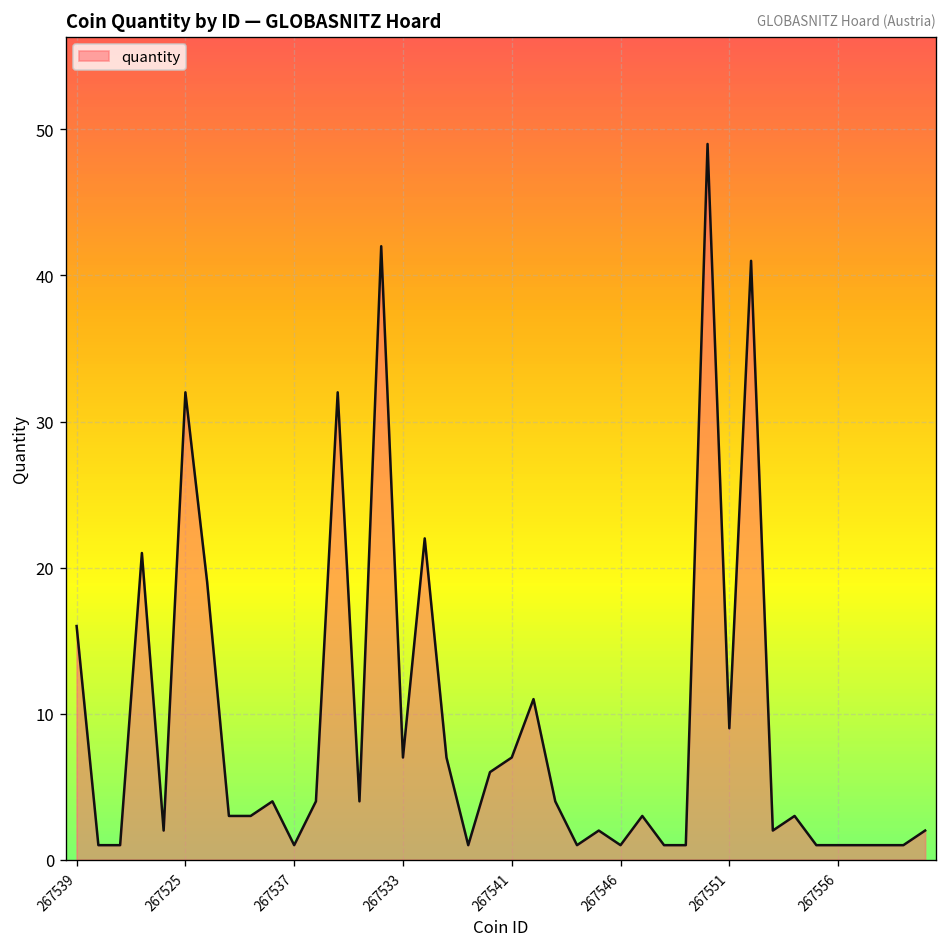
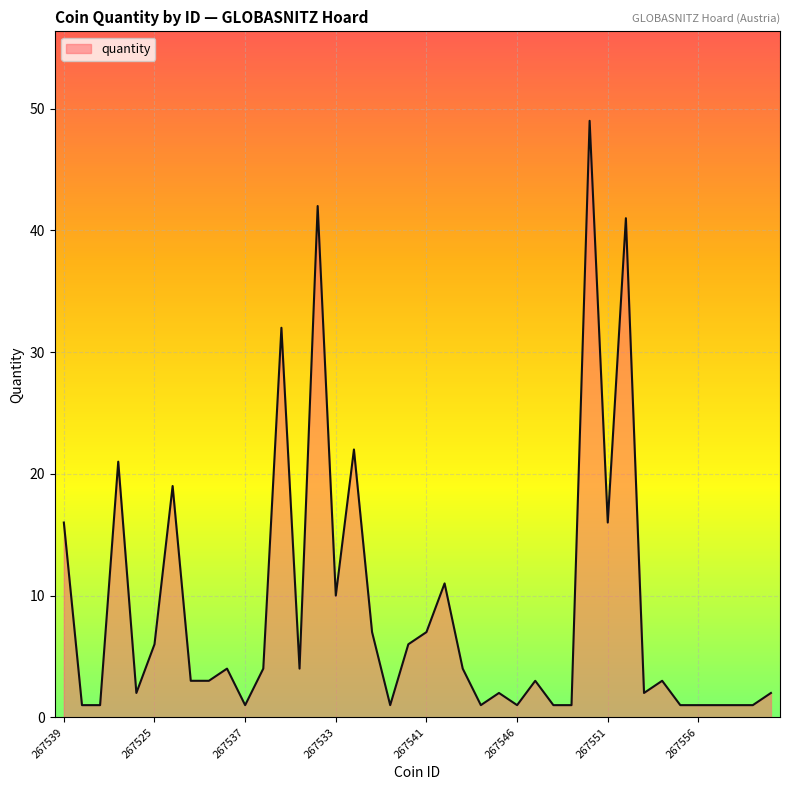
  {
    "267539": 16,
-   "267525": 32,
+   "267525": 6,
    "267537": 1,
-   "267533": 7,
+   "267533": 10,
    "267541": 7,
    "267546": 1,
-   "267551": 9,
+   "267551": 16,
    "267556": 1
  }
